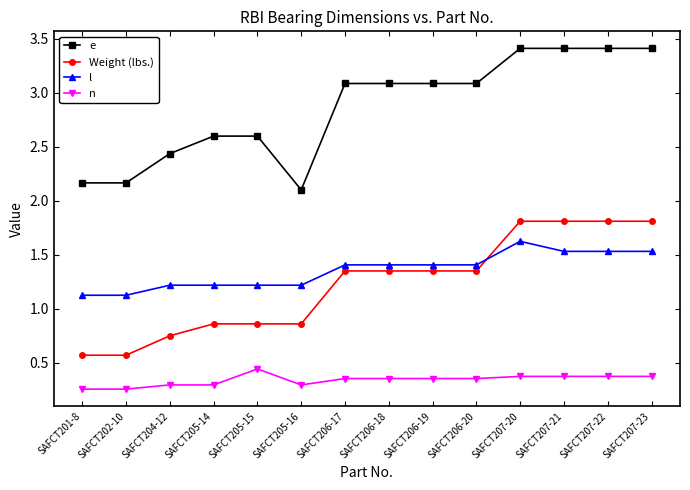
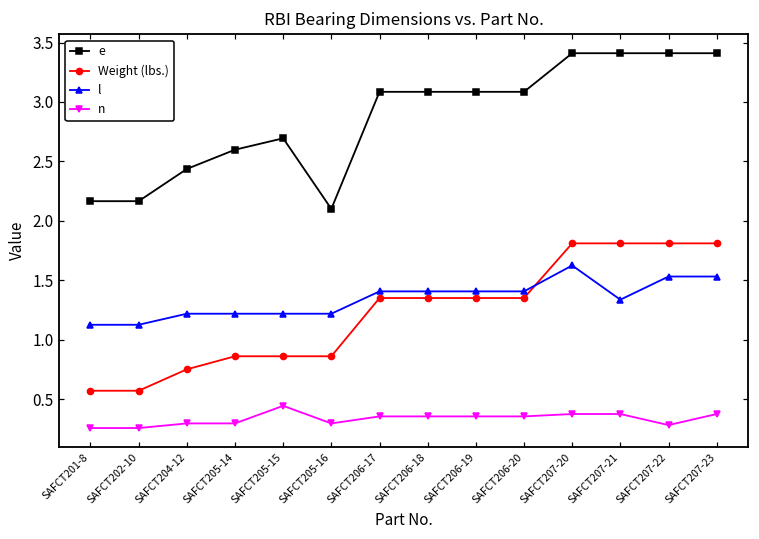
  {
    "e": {
      "SAFCT201-8": 2.17,
      "SAFCT202-10": 2.17,
      "SAFCT204-12": 2.44,
      "SAFCT205-14": 2.60,
-     "SAFCT205-15": 2.60,
+     "SAFCT205-15": 2.69,
      "SAFCT205-16": 2.10,
      "SAFCT206-17": 3.09,
      "SAFCT206-18": 3.09,
      "SAFCT206-19": 3.09,
      "SAFCT206-20": 3.09,
      "SAFCT207-20": 3.41,
      "SAFCT207-21": 3.41,
      "SAFCT207-22": 3.41,
      "SAFCT207-23": 3.41
    },
    "Weight (lbs.)": {
      "SAFCT201-8": 0.57,
      "SAFCT202-10": 0.57,
      "SAFCT204-12": 0.75,
      "SAFCT205-14": 0.86,
      "SAFCT205-15": 0.86,
      "SAFCT205-16": 0.86,
      "SAFCT206-17": 1.35,
      "SAFCT206-18": 1.35,
      "SAFCT206-19": 1.35,
      "SAFCT206-20": 1.35,
      "SAFCT207-20": 1.81,
      "SAFCT207-21": 1.81,
      "SAFCT207-22": 1.81,
      "SAFCT207-23": 1.81
    },
    "l": {
      "SAFCT201-8": 1.13,
      "SAFCT202-10": 1.13,
      "SAFCT204-12": 1.22,
      "SAFCT205-14": 1.22,
      "SAFCT205-15": 1.22,
      "SAFCT205-16": 1.22,
      "SAFCT206-17": 1.41,
      "SAFCT206-18": 1.41,
      "SAFCT206-19": 1.41,
      "SAFCT206-20": 1.41,
      "SAFCT207-20": 1.62,
-     "SAFCT207-21": 1.53,
+     "SAFCT207-21": 1.34,
      "SAFCT207-22": 1.53,
      "SAFCT207-23": 1.53
    },
    "n": {
      "SAFCT201-8": 0.26,
      "SAFCT202-10": 0.26,
      "SAFCT204-12": 0.30,
      "SAFCT205-14": 0.30,
      "SAFCT205-15": 0.44,
      "SAFCT205-16": 0.30,
      "SAFCT206-17": 0.35,
      "SAFCT206-18": 0.35,
      "SAFCT206-19": 0.35,
      "SAFCT206-20": 0.35,
      "SAFCT207-20": 0.37,
      "SAFCT207-21": 0.37,
-     "SAFCT207-22": 0.37,
+     "SAFCT207-22": 0.28,
      "SAFCT207-23": 0.37
    }
  }
